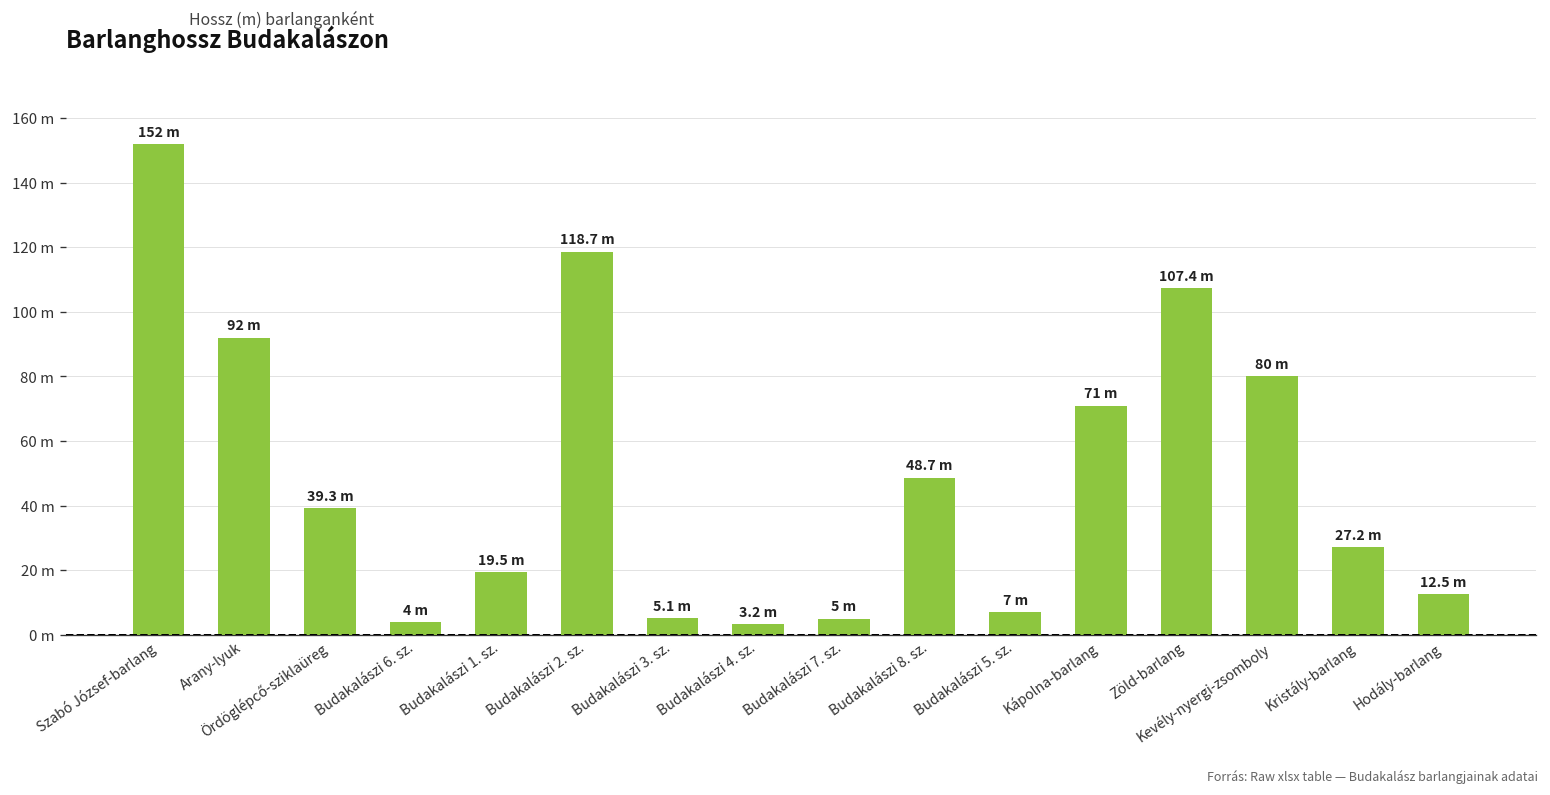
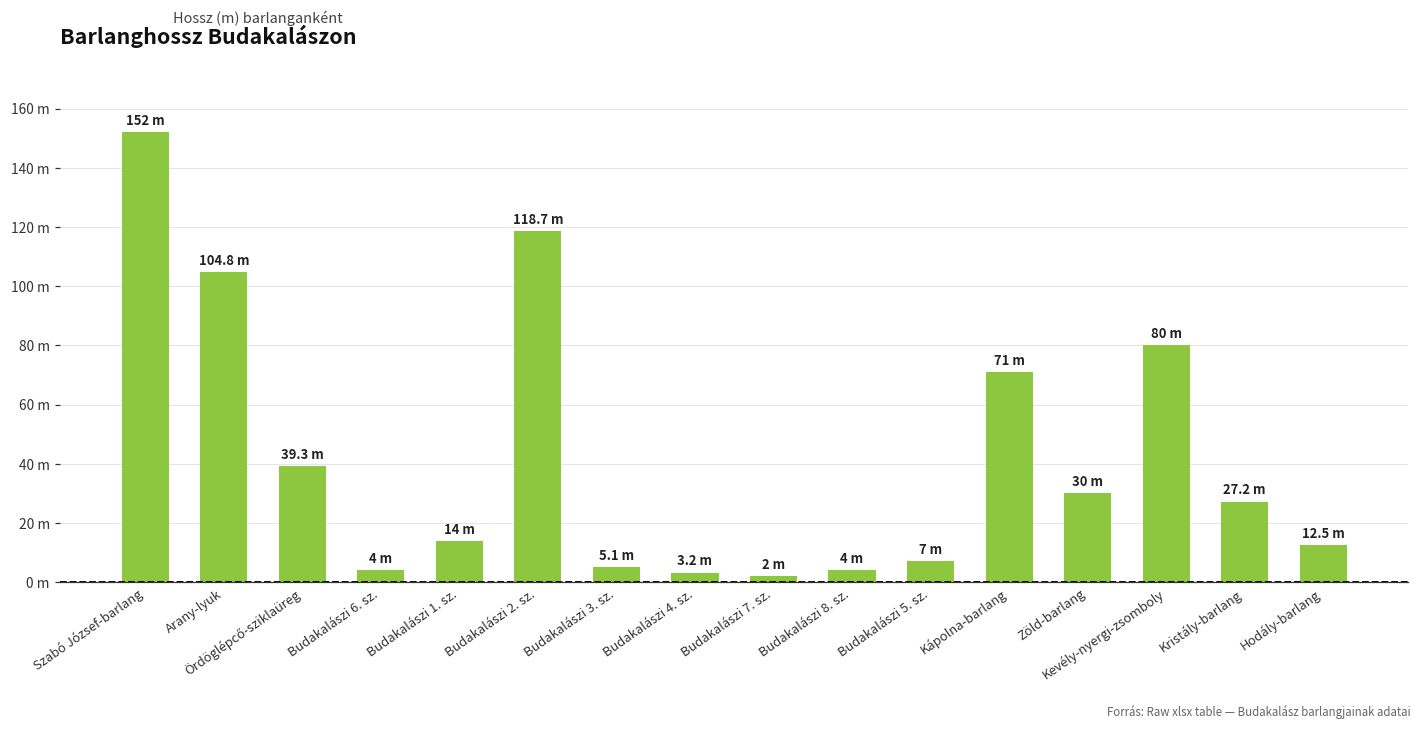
  {
    "Szabó József-barlang": 152,
-   "Arany-lyuk": 92,
+   "Arany-lyuk": 104.8,
    "Ördöglépcő-sziklaüreg": 39.3,
    "Budakalászi 6. sz.": 4,
-   "Budakalászi 1. sz.": 19.5,
+   "Budakalászi 1. sz.": 14,
    "Budakalászi 2. sz.": 118.7,
    "Budakalászi 3. sz.": 5.1,
    "Budakalászi 4. sz.": 3.2,
-   "Budakalászi 7. sz.": 5,
-   "Budakalászi 8. sz.": 48.7,
+   "Budakalászi 7. sz.": 2,
+   "Budakalászi 8. sz.": 4,
    "Budakalászi 5. sz.": 7,
    "Kápolna-barlang": 71,
-   "Zöld-barlang": 107.4,
+   "Zöld-barlang": 30,
    "Kevély-nyergi-zsomboly": 80,
    "Kristály-barlang": 27.2,
    "Hodály-barlang": 12.5
  }
